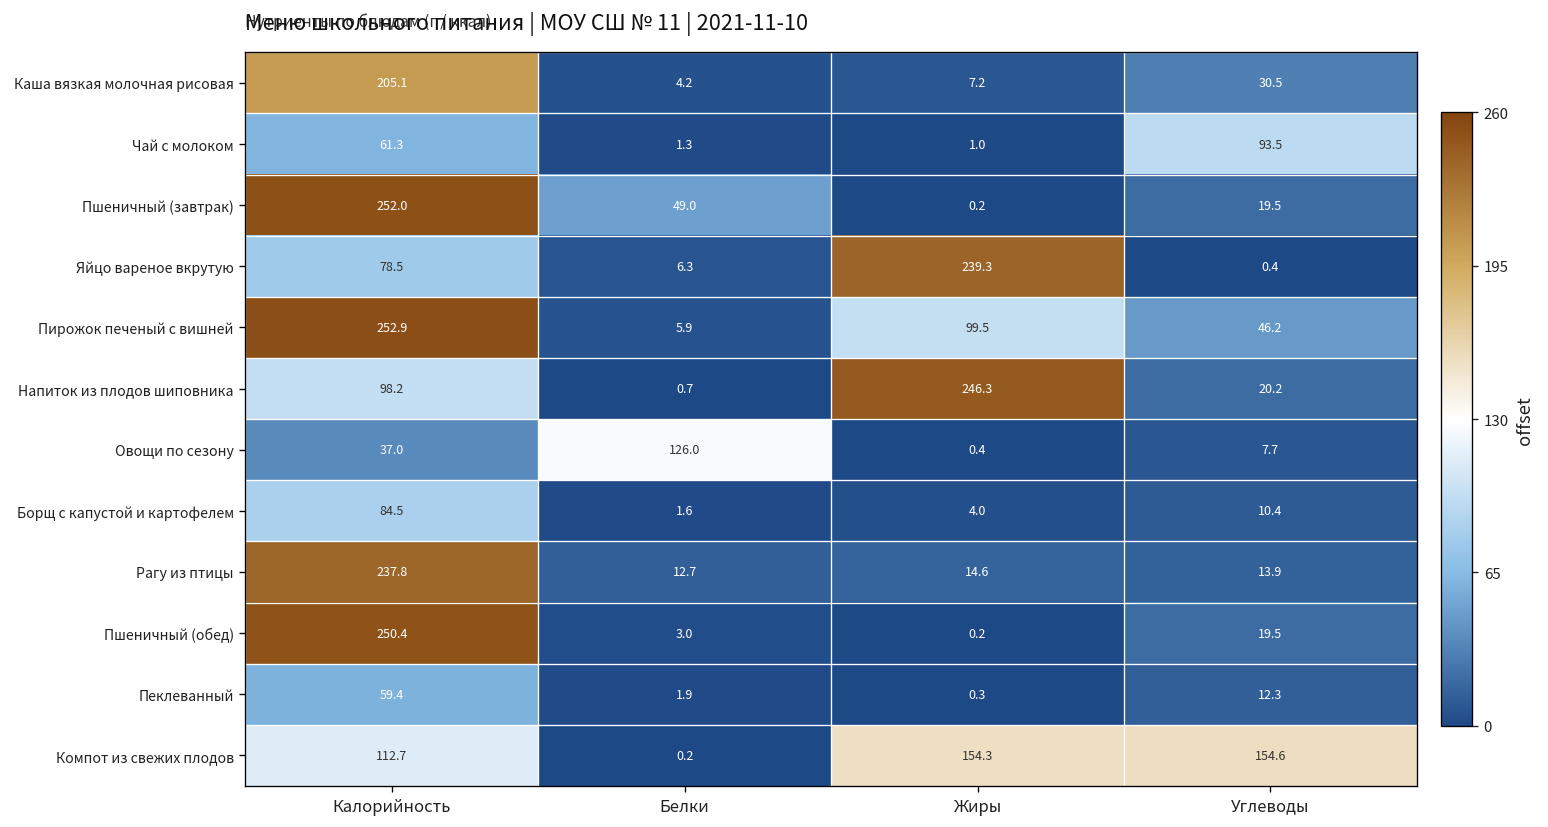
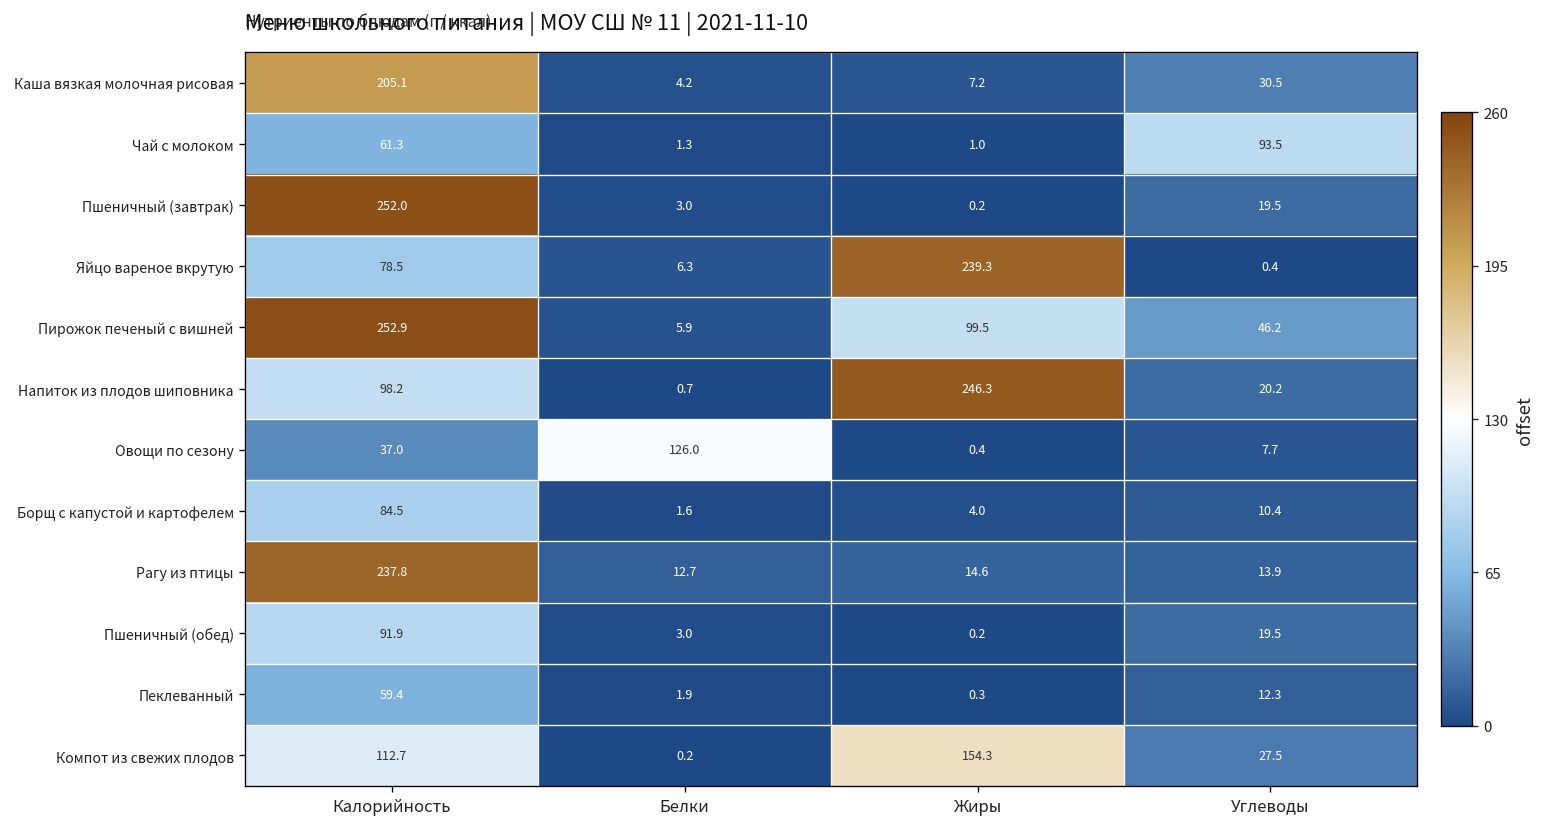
  {
    "Каша вязкая молочная рисовая": {
      "Калорийность": 205.1,
      "Белки": 4.2,
      "Жиры": 7.2,
      "Углеводы": 30.5
    },
    "Чай с молоком": {
      "Калорийность": 61.3,
      "Белки": 1.3,
      "Жиры": 1.0,
      "Углеводы": 93.5
    },
    "Пшеничный (завтрак)": {
      "Калорийность": 252.0,
-     "Белки": 49.0,
+     "Белки": 3.0,
      "Жиры": 0.2,
      "Углеводы": 19.5
    },
    "Яйцо вареное вкрутую": {
      "Калорийность": 78.5,
      "Белки": 6.3,
      "Жиры": 239.3,
      "Углеводы": 0.4
    },
    "Пирожок печеный с вишней": {
      "Калорийность": 252.9,
      "Белки": 5.9,
      "Жиры": 99.5,
      "Углеводы": 46.2
    },
    "Напиток из плодов шиповника": {
      "Калорийность": 98.2,
      "Белки": 0.7,
      "Жиры": 246.3,
      "Углеводы": 20.2
    },
    "Овощи по сезону": {
      "Калорийность": 37.0,
      "Белки": 126.0,
      "Жиры": 0.4,
      "Углеводы": 7.7
    },
    "Борщ с капустой и картофелем": {
      "Калорийность": 84.5,
      "Белки": 1.6,
      "Жиры": 4.0,
      "Углеводы": 10.4
    },
    "Рагу из птицы": {
      "Калорийность": 237.8,
      "Белки": 12.7,
      "Жиры": 14.6,
      "Углеводы": 13.9
    },
    "Пшеничный (обед)": {
-     "Калорийность": 250.4,
+     "Калорийность": 91.9,
      "Белки": 3.0,
      "Жиры": 0.2,
      "Углеводы": 19.5
    },
    "Пеклеванный": {
      "Калорийность": 59.4,
      "Белки": 1.9,
      "Жиры": 0.3,
      "Углеводы": 12.3
    },
    "Компот из свежих плодов": {
      "Калорийность": 112.7,
      "Белки": 0.2,
      "Жиры": 154.3,
-     "Углеводы": 154.6
+     "Углеводы": 27.5
    }
  }
